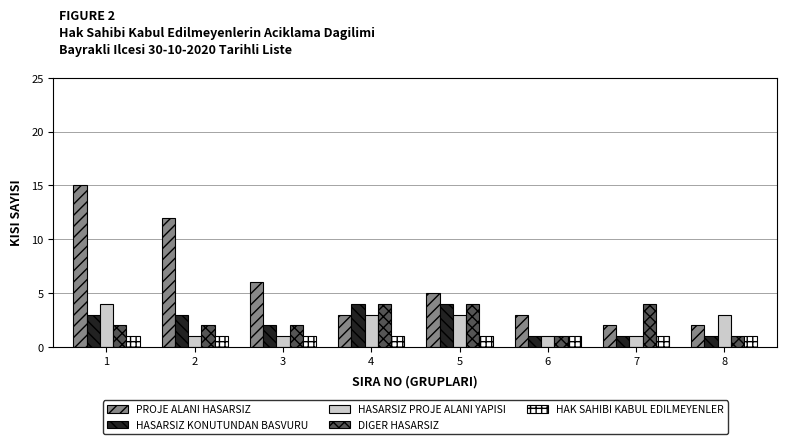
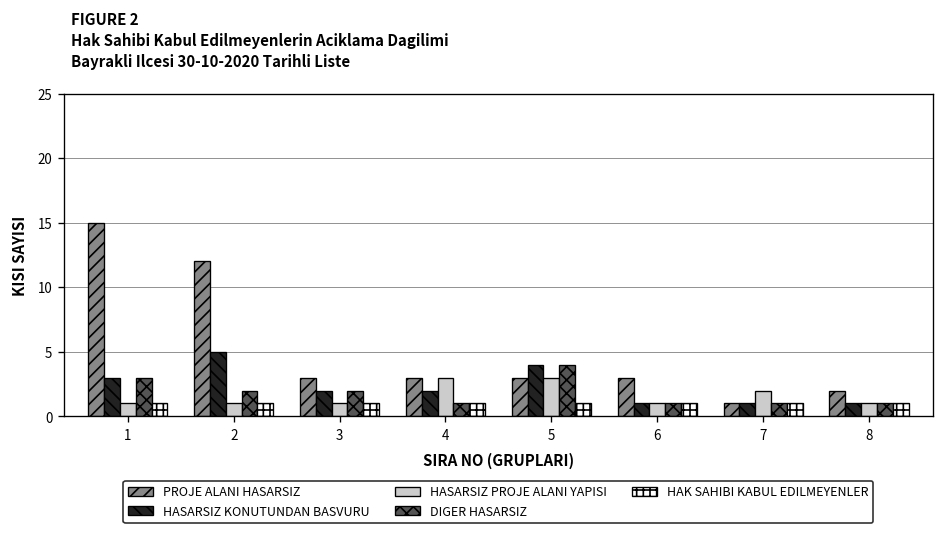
  {
    "PROJE ALANI HASARSIZ": {
      "1": 15,
      "2": 12,
-     "3": 6,
+     "3": 3,
      "4": 3,
-     "5": 5,
+     "5": 3,
      "6": 3,
-     "7": 2,
+     "7": 1,
      "8": 2
    },
    "HASARSIZ KONUTUNDAN BASVURU": {
      "1": 3,
-     "2": 3,
+     "2": 5,
      "3": 2,
-     "4": 4,
+     "4": 2,
      "5": 4,
      "6": 1,
      "7": 1,
      "8": 1
    },
    "HASARSIZ PROJE ALANI YAPISI": {
-     "1": 4,
+     "1": 1,
      "2": 1,
      "3": 1,
      "4": 3,
      "5": 3,
      "6": 1,
-     "7": 1,
-     "8": 3
+     "7": 2,
+     "8": 1
    },
    "DIGER HASARSIZ": {
-     "1": 2,
+     "1": 3,
      "2": 2,
      "3": 2,
-     "4": 4,
+     "4": 1,
      "5": 4,
      "6": 1,
-     "7": 4,
+     "7": 1,
      "8": 1
    },
    "HAK SAHIBI KABUL EDILMEYENLER": {
      "1": 1,
      "2": 1,
      "3": 1,
      "4": 1,
      "5": 1,
      "6": 1,
      "7": 1,
      "8": 1
    }
  }
